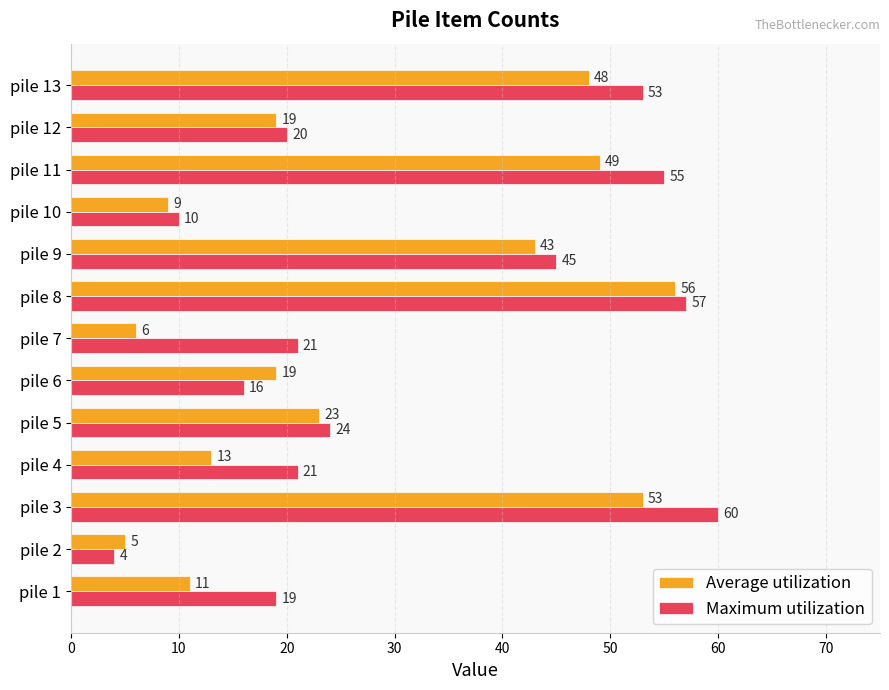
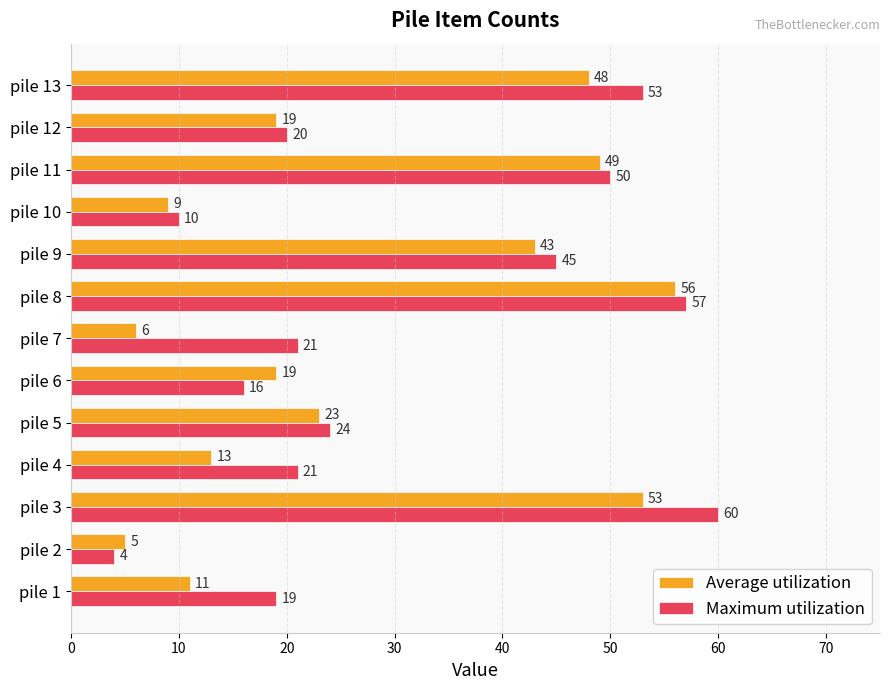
  {
    "Average utilization": {
      "pile 13": 48,
      "pile 12": 19,
      "pile 11": 49,
      "pile 10": 9,
      "pile 9": 43,
      "pile 8": 56,
      "pile 7": 6,
      "pile 6": 19,
      "pile 5": 23,
      "pile 4": 13,
      "pile 3": 53,
      "pile 2": 5,
      "pile 1": 11
    },
    "Maximum utilization": {
      "pile 13": 53,
      "pile 12": 20,
-     "pile 11": 55,
+     "pile 11": 50,
      "pile 10": 10,
      "pile 9": 45,
      "pile 8": 57,
      "pile 7": 21,
      "pile 6": 16,
      "pile 5": 24,
      "pile 4": 21,
      "pile 3": 60,
      "pile 2": 4,
      "pile 1": 19
    }
  }
